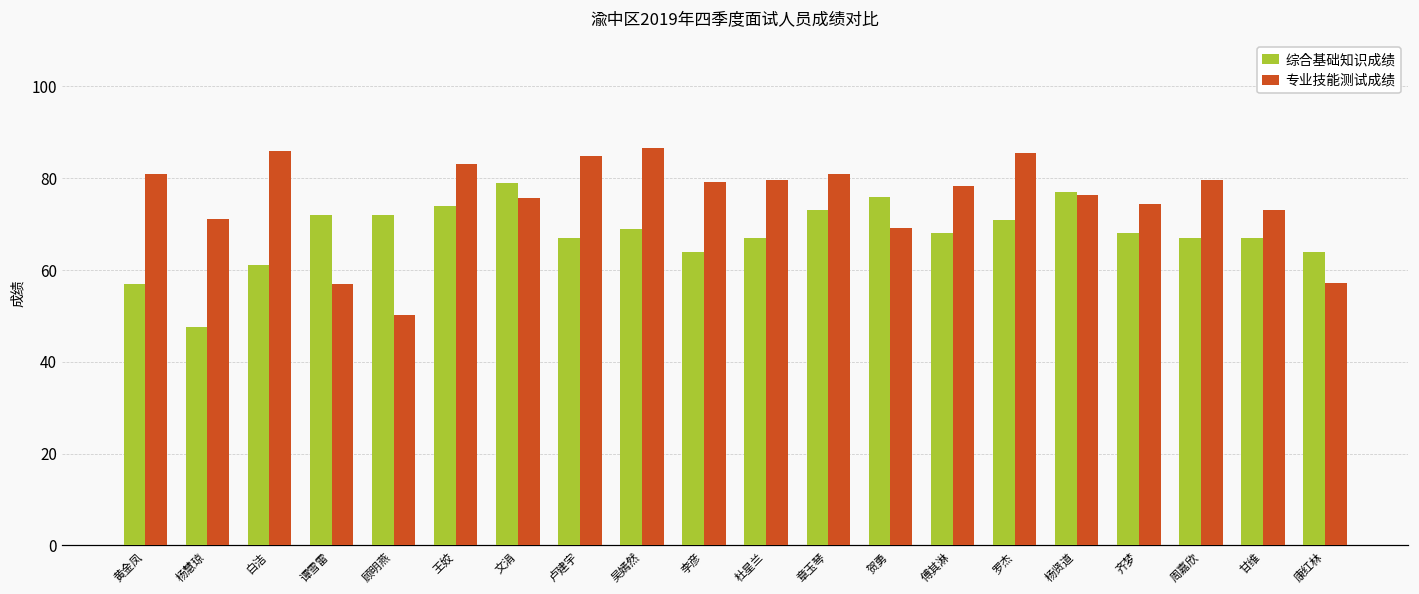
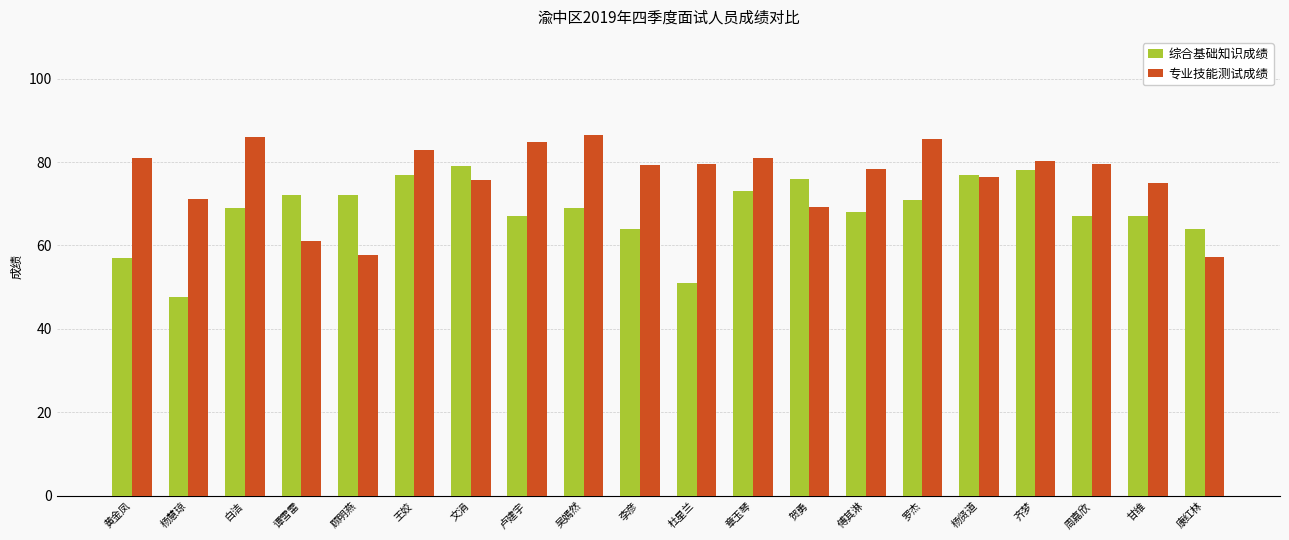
  {
    "综合基础知识成绩": {
      "黄金凤": 57,
      "杨慧琼": 48,
-     "白洁": 61,
+     "白洁": 69,
      "谭雪雷": 72,
      "顾明燕": 72,
-     "王姣": 74,
+     "王姣": 77,
      "文涓": 79,
      "卢建宇": 67,
      "吴嫣然": 69,
      "李彦": 64,
-     "杜星兰": 67,
+     "杜星兰": 51,
      "章玉琴": 73,
      "贺勇": 76,
      "傅其淋": 68,
      "罗杰": 71,
      "杨贤道": 77,
-     "齐梦": 68,
+     "齐梦": 78,
      "周嘉欣": 67,
      "甘维": 67,
      "康红林": 64
    },
    "专业技能测试成绩": {
      "黄金凤": 81,
      "杨慧琼": 71,
      "白洁": 86,
-     "谭雪雷": 57,
-     "顾明燕": 50,
+     "谭雪雷": 61,
+     "顾明燕": 58,
      "王姣": 83,
      "文涓": 76,
      "卢建宇": 85,
      "吴嫣然": 87,
      "李彦": 79,
      "杜星兰": 80,
      "章玉琴": 81,
      "贺勇": 69,
      "傅其淋": 78,
      "罗杰": 86,
      "杨贤道": 76,
-     "齐梦": 74,
+     "齐梦": 80,
      "周嘉欣": 80,
-     "甘维": 73,
+     "甘维": 75,
      "康红林": 57
    }
  }
